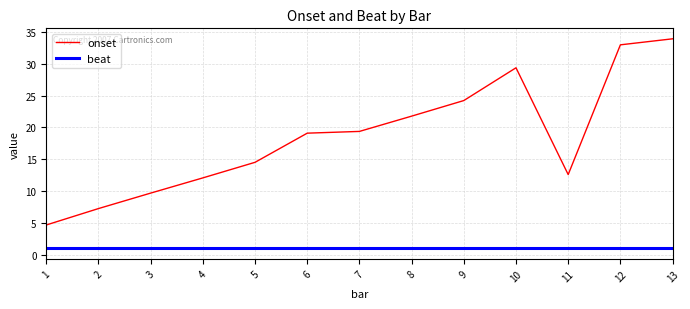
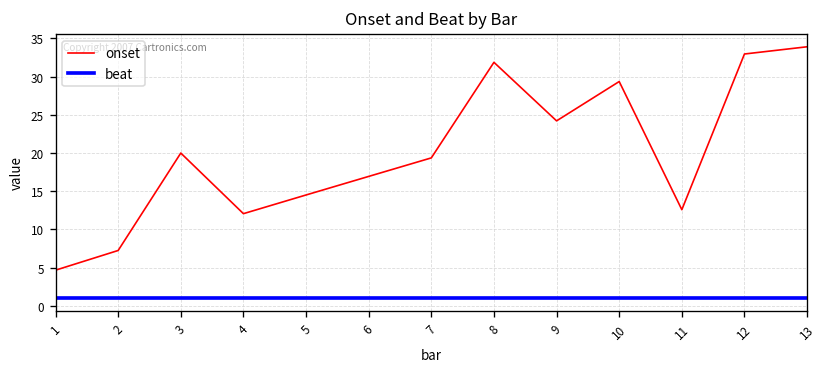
  {
    "onset": {
      "1": 5,
      "2": 7,
-     "3": 10,
+     "3": 20,
      "4": 12,
      "5": 15,
-     "6": 19,
+     "6": 17,
      "7": 19,
-     "8": 22,
+     "8": 32,
      "9": 24,
      "10": 29,
      "11": 13,
      "12": 33,
      "13": 34
    },
    "beat": {
      "1": 1,
      "2": 1,
      "3": 1,
      "4": 1,
      "5": 1,
      "6": 1,
      "7": 1,
      "8": 1,
      "9": 1,
      "10": 1,
      "11": 1,
      "12": 1,
      "13": 1
    }
  }
